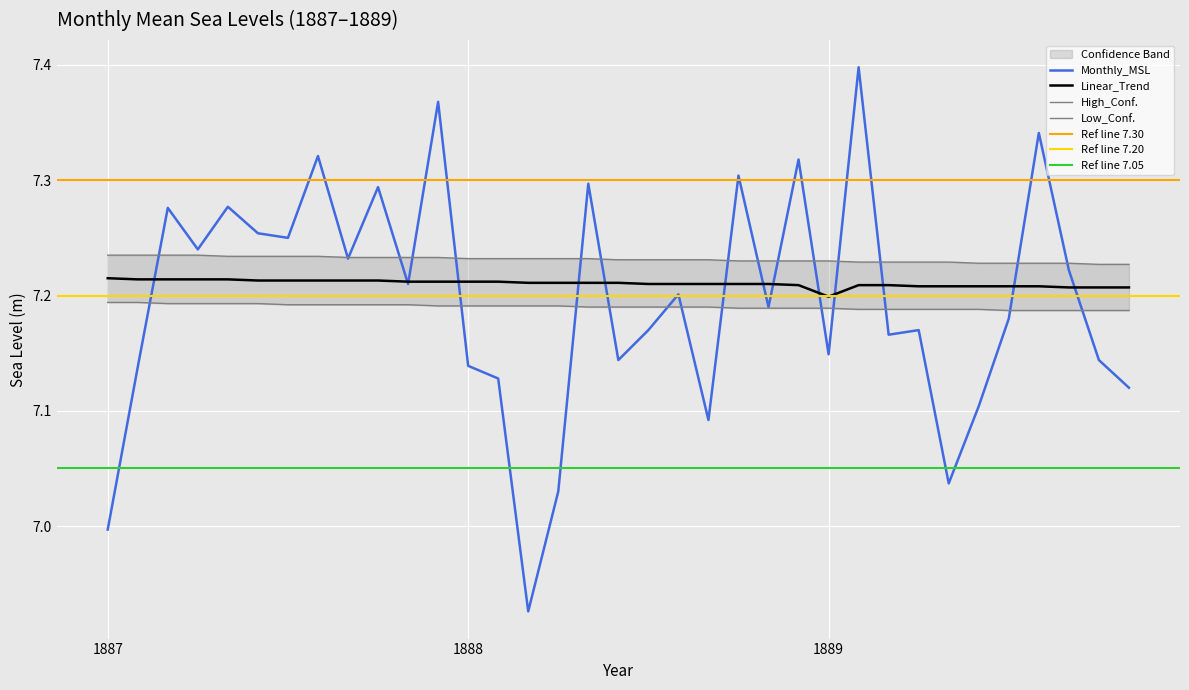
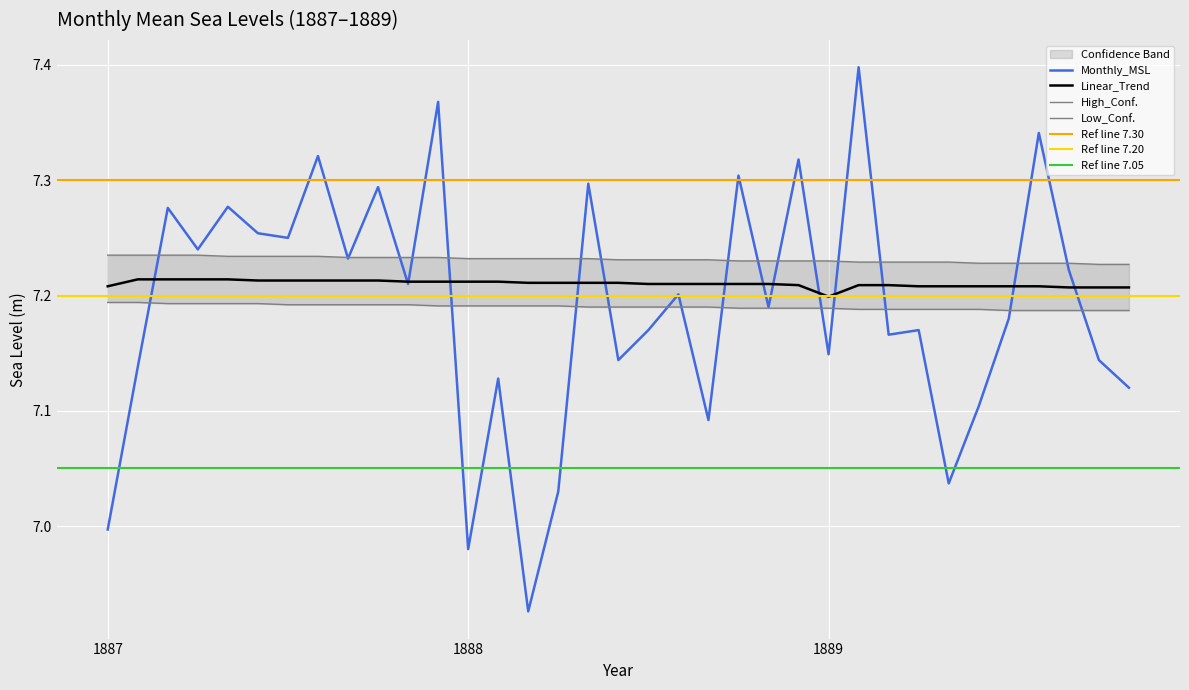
  {
    "Monthly_MSL": {
      "1887": 6.997,
-     "1888": 7.139,
+     "1888": 6.980,
      "1889": 7.149
    },
    "Linear_Trend": {
-     "1887": 7.215,
+     "1887": 7.208,
      "1888": 7.212,
      "1889": 7.199
    }
  }
